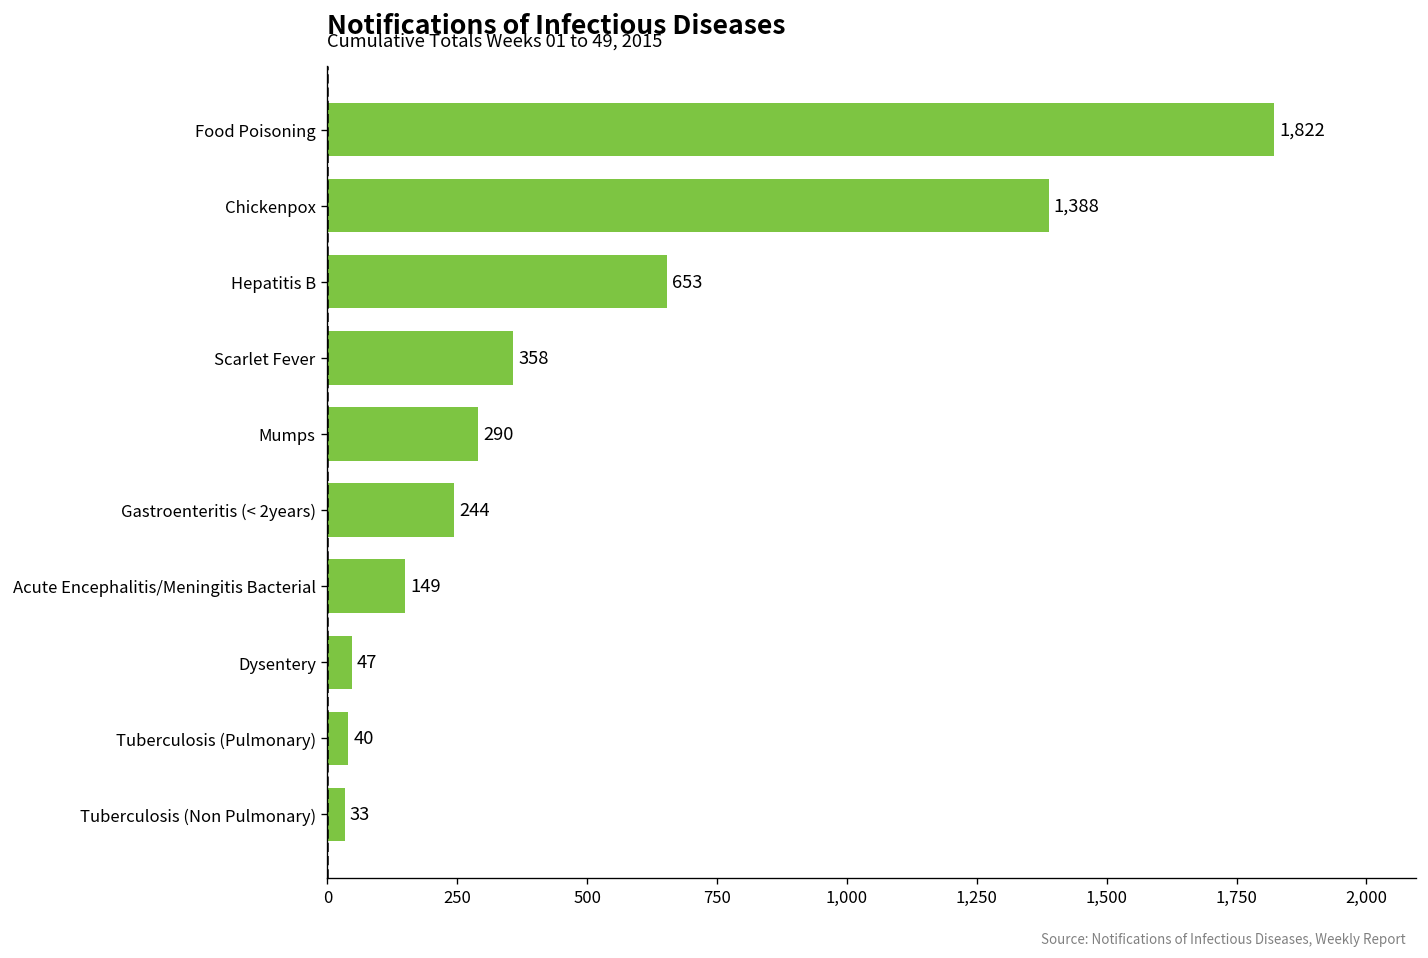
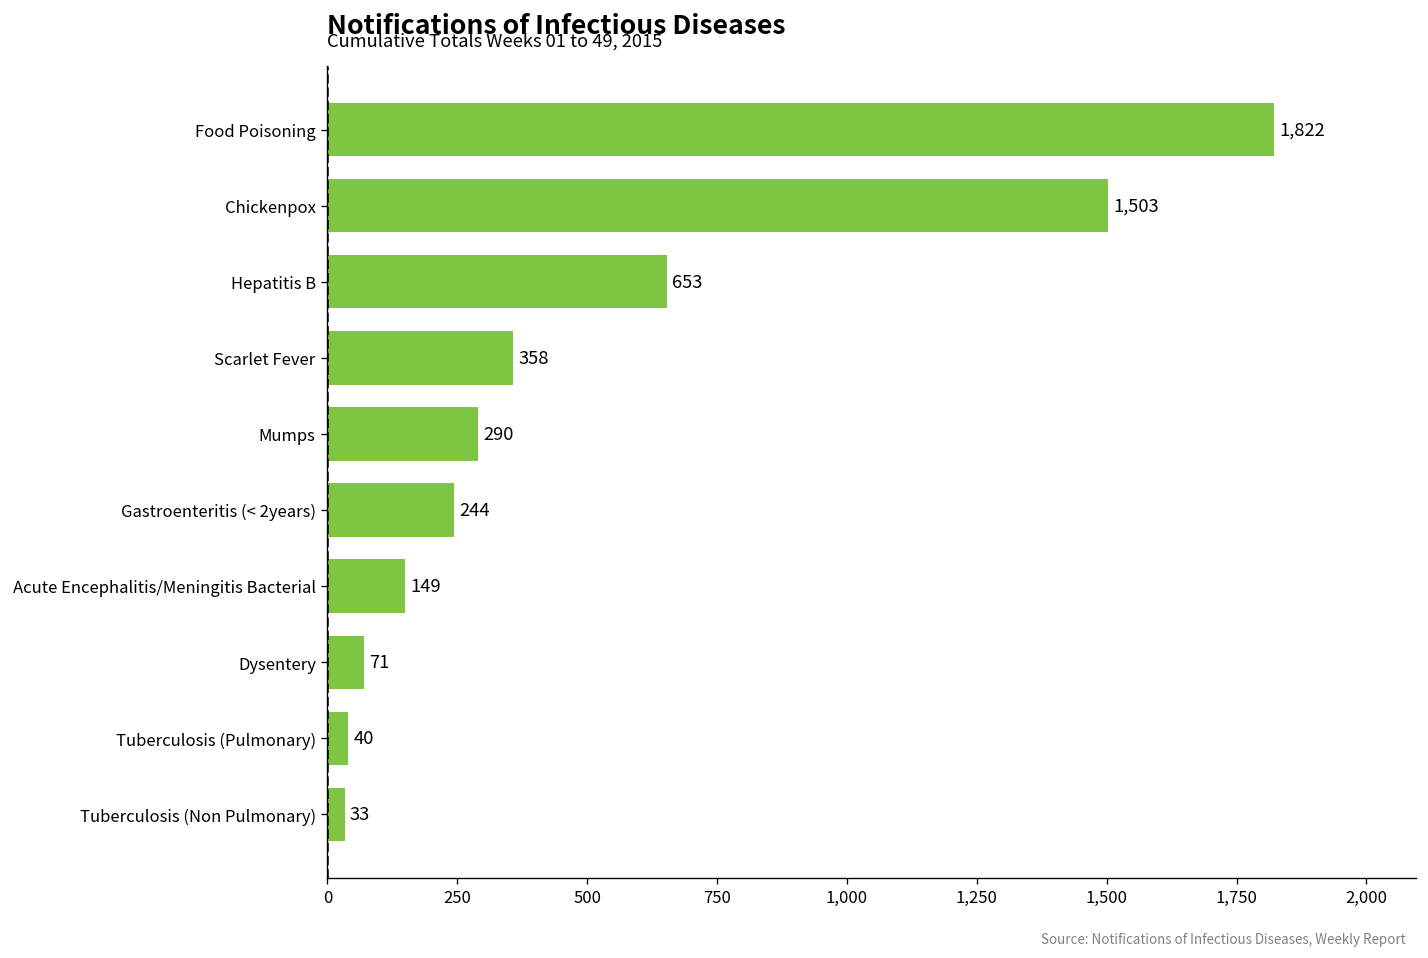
  {
    "Food Poisoning": "1,822",
-   "Chickenpox": "1,388",
+   "Chickenpox": "1,503",
    "Hepatitis B": "653",
    "Scarlet Fever": "358",
    "Mumps": "290",
    "Gastroenteritis (< 2years)": "244",
    "Acute Encephalitis/Meningitis Bacterial": "149",
-   "Dysentery": "47",
+   "Dysentery": "71",
    "Tuberculosis (Pulmonary)": "40",
    "Tuberculosis (Non Pulmonary)": "33"
  }
